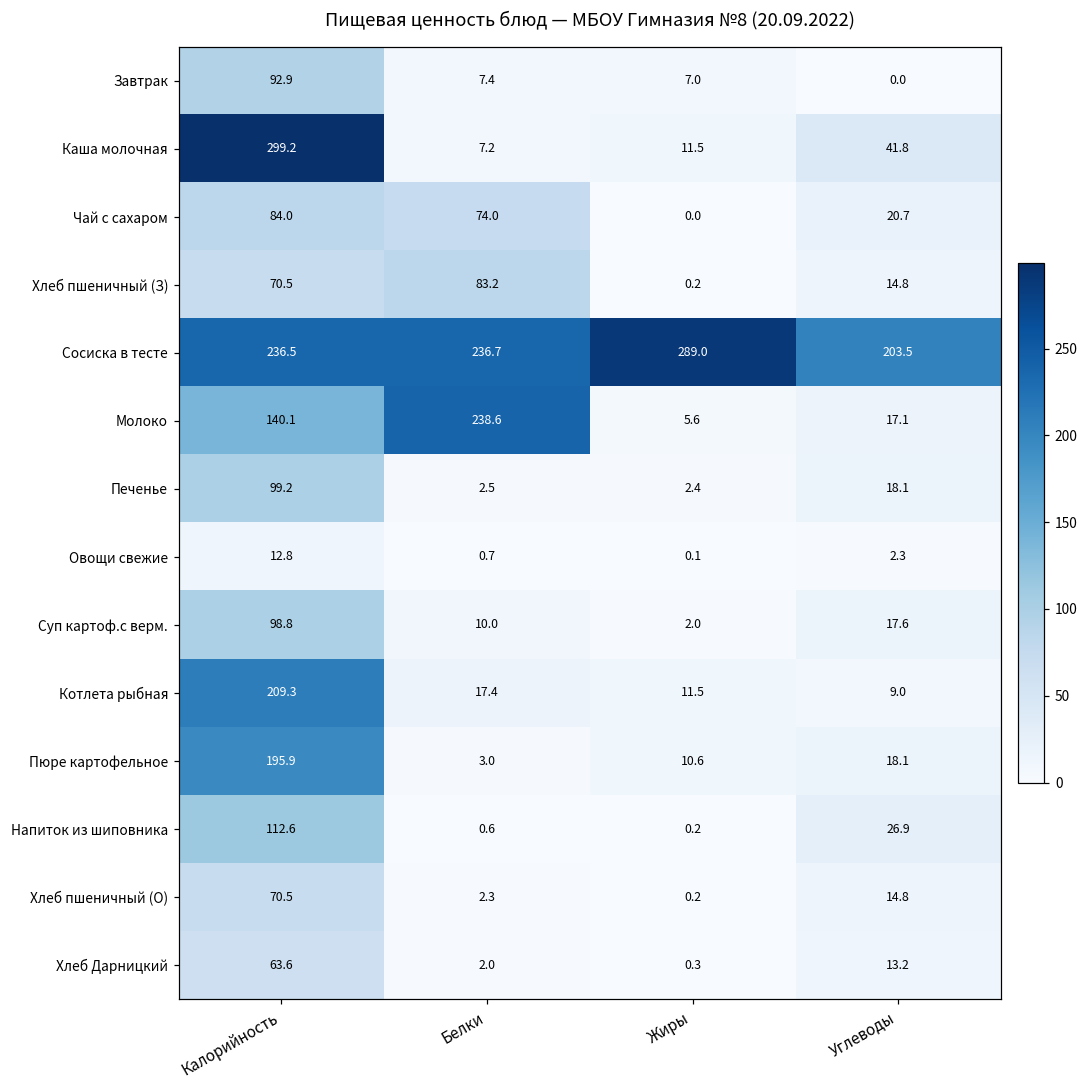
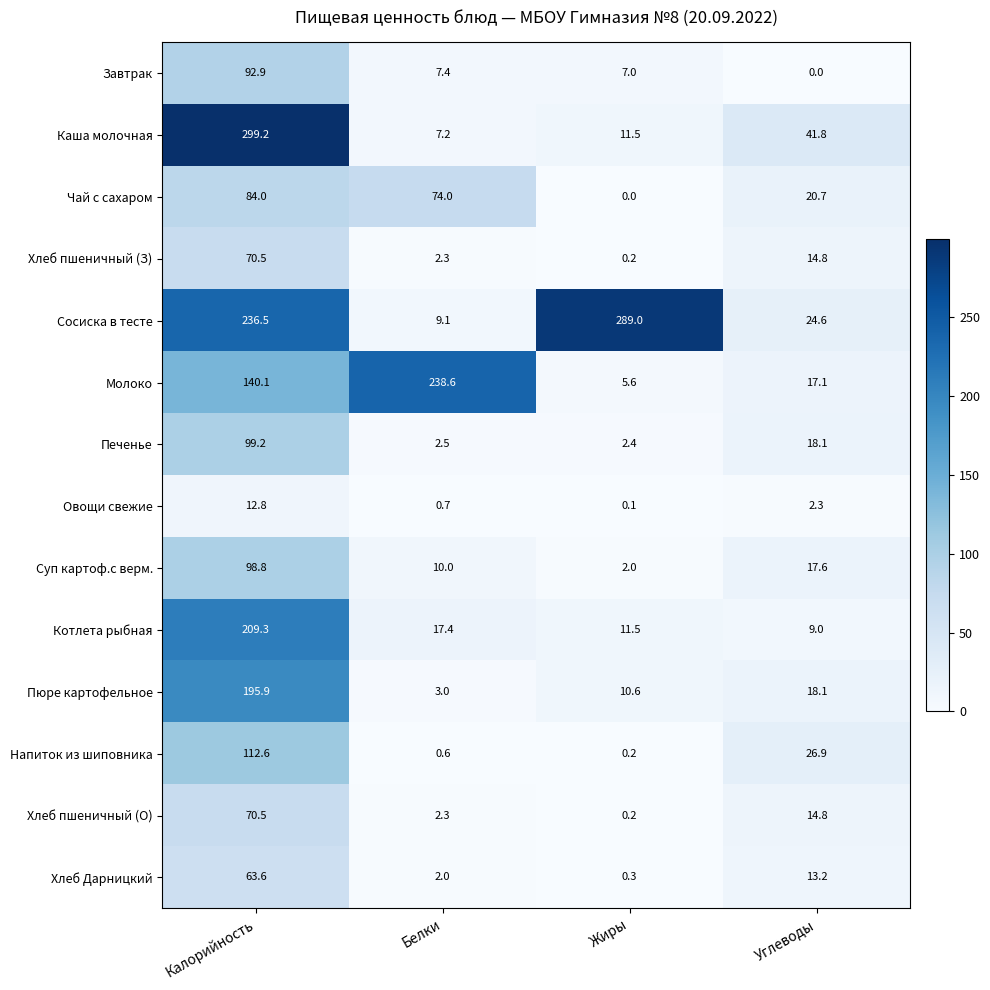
  {
    "Завтрак": {
      "Калорийность": 92.9,
      "Белки": 7.4,
      "Жиры": 7.0,
      "Углеводы": 0.0
    },
    "Каша молочная": {
      "Калорийность": 299.2,
      "Белки": 7.2,
      "Жиры": 11.5,
      "Углеводы": 41.8
    },
    "Чай с сахаром": {
      "Калорийность": 84.0,
      "Белки": 74.0,
      "Жиры": 0.0,
      "Углеводы": 20.7
    },
    "Хлеб пшеничный (З)": {
      "Калорийность": 70.5,
-     "Белки": 83.2,
+     "Белки": 2.3,
      "Жиры": 0.2,
      "Углеводы": 14.8
    },
    "Сосиска в тесте": {
      "Калорийность": 236.5,
-     "Белки": 236.7,
+     "Белки": 9.1,
      "Жиры": 289.0,
-     "Углеводы": 203.5
+     "Углеводы": 24.6
    },
    "Молоко": {
      "Калорийность": 140.1,
      "Белки": 238.6,
      "Жиры": 5.6,
      "Углеводы": 17.1
    },
    "Печенье": {
      "Калорийность": 99.2,
      "Белки": 2.5,
      "Жиры": 2.4,
      "Углеводы": 18.1
    },
    "Овощи свежие": {
      "Калорийность": 12.8,
      "Белки": 0.7,
      "Жиры": 0.1,
      "Углеводы": 2.3
    },
    "Суп картоф.с верм.": {
      "Калорийность": 98.8,
      "Белки": 10.0,
      "Жиры": 2.0,
      "Углеводы": 17.6
    },
    "Котлета рыбная": {
      "Калорийность": 209.3,
      "Белки": 17.4,
      "Жиры": 11.5,
      "Углеводы": 9.0
    },
    "Пюре картофельное": {
      "Калорийность": 195.9,
      "Белки": 3.0,
      "Жиры": 10.6,
      "Углеводы": 18.1
    },
    "Напиток из шиповника": {
      "Калорийность": 112.6,
      "Белки": 0.6,
      "Жиры": 0.2,
      "Углеводы": 26.9
    },
    "Хлеб пшеничный (О)": {
      "Калорийность": 70.5,
      "Белки": 2.3,
      "Жиры": 0.2,
      "Углеводы": 14.8
    },
    "Хлеб Дарницкий": {
      "Калорийность": 63.6,
      "Белки": 2.0,
      "Жиры": 0.3,
      "Углеводы": 13.2
    }
  }
